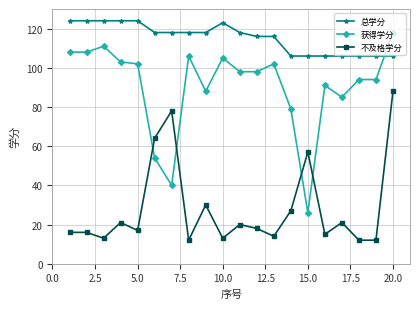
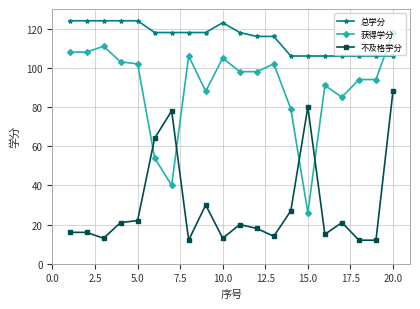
  {
    "总学分": {
      "5.0": 124,
      "10.0": 123,
      "15.0": 106,
      "20.0": 106
    },
    "获得学分": {
      "5.0": 102,
      "10.0": 105,
      "15.0": 26
    },
    "不及格学分": {
-     "5.0": 17,
+     "5.0": 22,
      "10.0": 13,
-     "15.0": 57,
+     "15.0": 80,
      "20.0": 88
    }
  }
